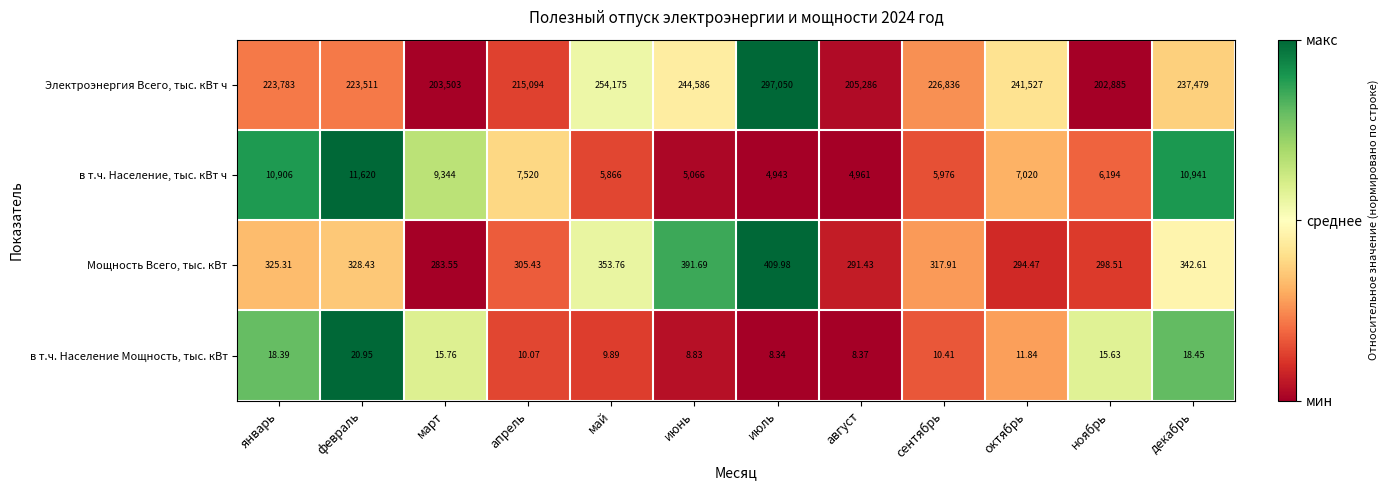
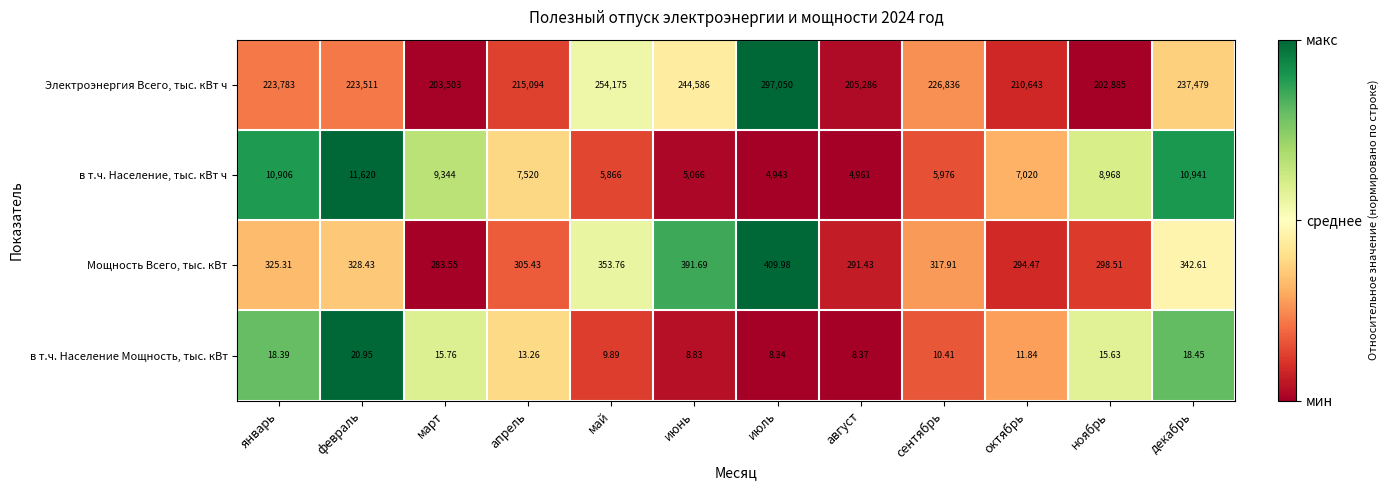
  {
    "Электроэнергия Всего, тыс. кВт ч": {
      "январь": "223,783",
      "февраль": "223,511",
      "март": "203,503",
      "апрель": "215,094",
      "май": "254,175",
      "июнь": "244,586",
      "июль": "297,050",
      "август": "205,286",
      "сентябрь": "226,836",
-     "октябрь": "241,527",
+     "октябрь": "210,643",
      "ноябрь": "202,885",
      "декабрь": "237,479"
    },
    "в т.ч. Население, тыс. кВт ч": {
      "январь": "10,906",
      "февраль": "11,620",
      "март": "9,344",
      "апрель": "7,520",
      "май": "5,866",
      "июнь": "5,066",
      "июль": "4,943",
      "август": "4,961",
      "сентябрь": "5,976",
      "октябрь": "7,020",
-     "ноябрь": "6,194",
+     "ноябрь": "8,968",
      "декабрь": "10,941"
    },
    "Мощность Всего, тыс. кВт": {
      "январь": "325.31",
      "февраль": "328.43",
      "март": "283.55",
      "апрель": "305.43",
      "май": "353.76",
      "июнь": "391.69",
      "июль": "409.98",
      "август": "291.43",
      "сентябрь": "317.91",
      "октябрь": "294.47",
      "ноябрь": "298.51",
      "декабрь": "342.61"
    },
    "в т.ч. Население Мощность, тыс. кВт": {
      "январь": "18.39",
      "февраль": "20.95",
      "март": "15.76",
-     "апрель": "10.07",
+     "апрель": "13.26",
      "май": "9.89",
      "июнь": "8.83",
      "июль": "8.34",
      "август": "8.37",
      "сентябрь": "10.41",
      "октябрь": "11.84",
      "ноябрь": "15.63",
      "декабрь": "18.45"
    }
  }
